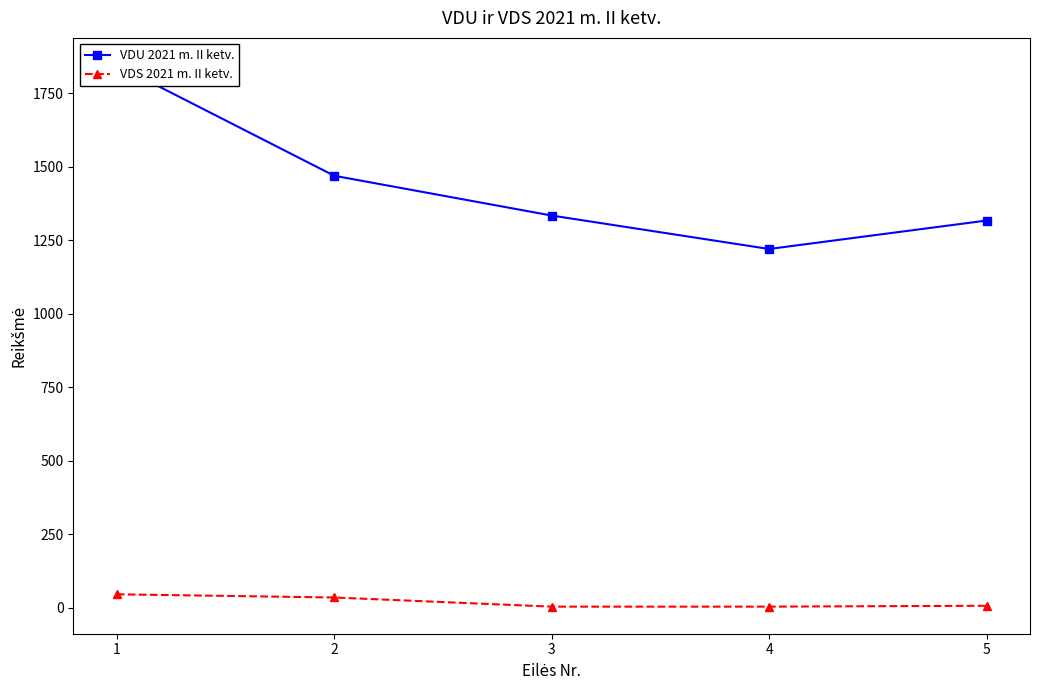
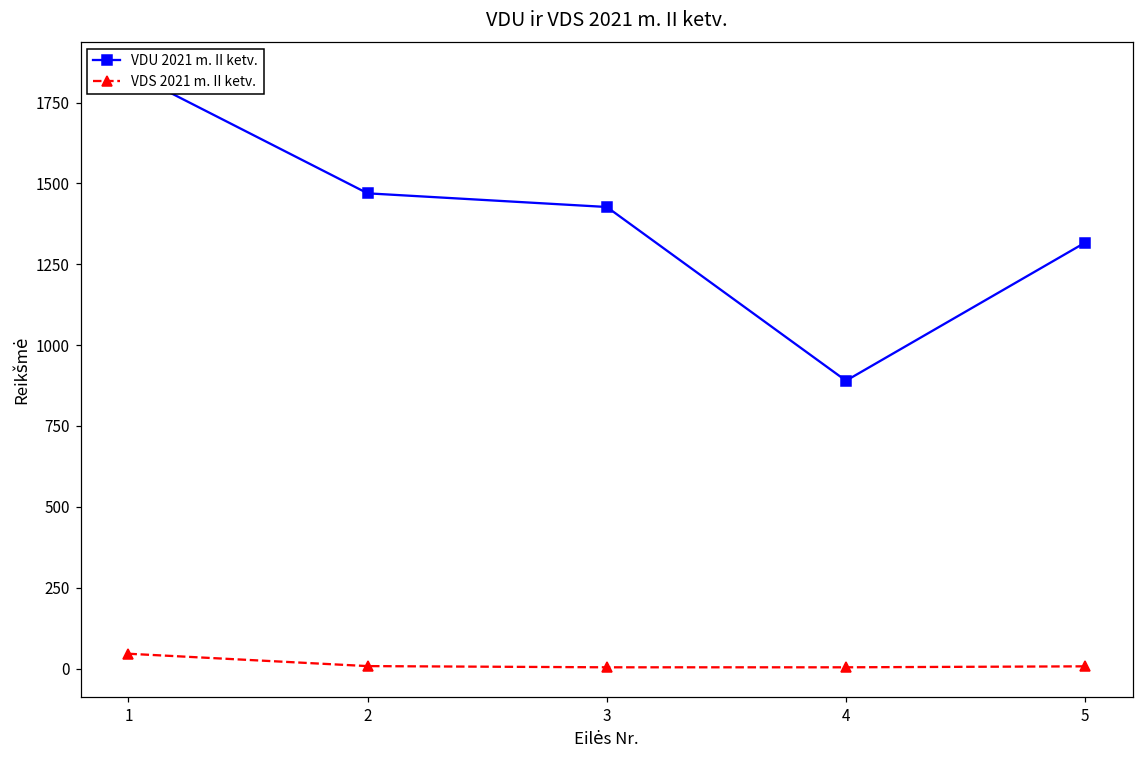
  {
    "VDU 2021 m. II ketv.": {
      "2": 1470,
-     "3": 1330,
-     "4": 1220,
+     "3": 1430,
+     "4": 890,
      "5": 1320
    },
    "VDS 2021 m. II ketv.": {
      "1": 50,
-     "2": 40,
+     "2": 10,
      "3": 0,
      "4": 0,
      "5": 10
    }
  }
